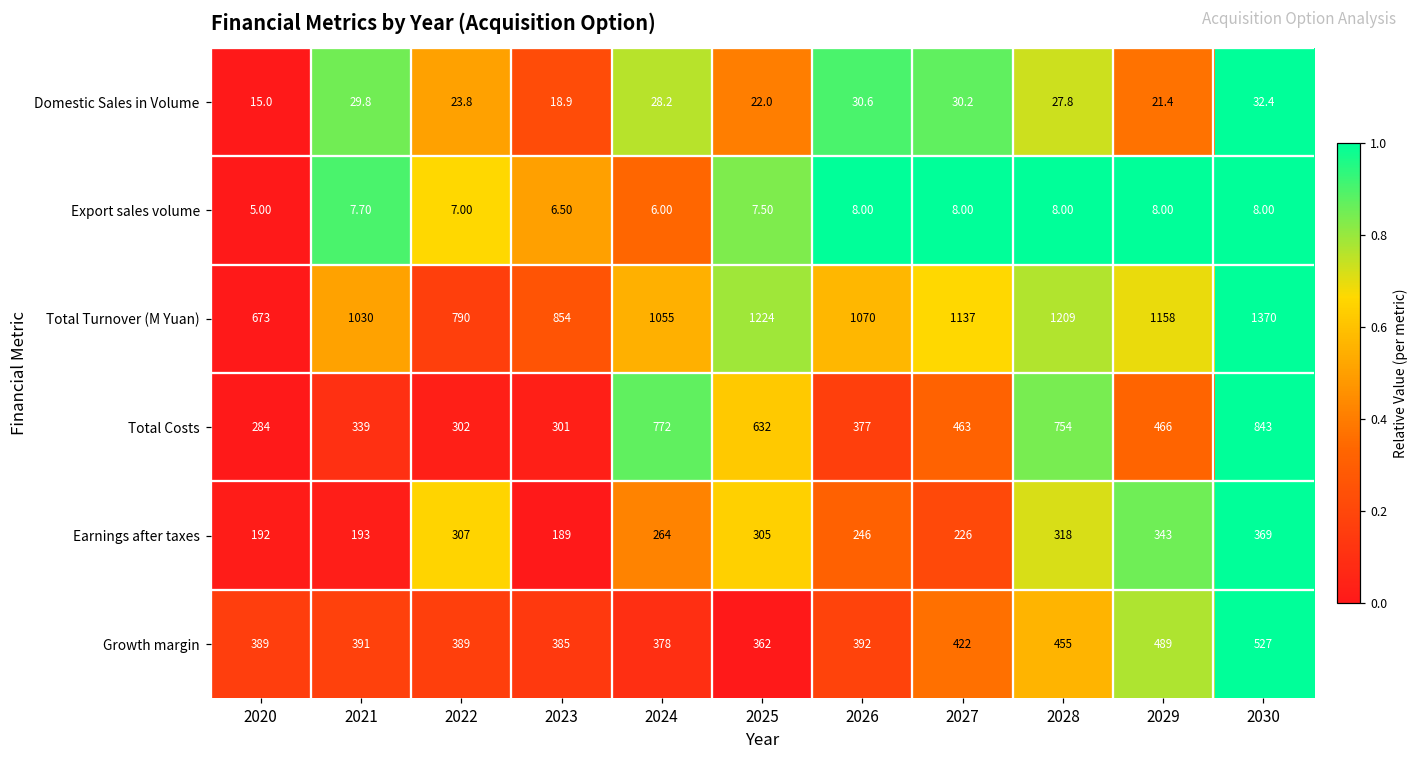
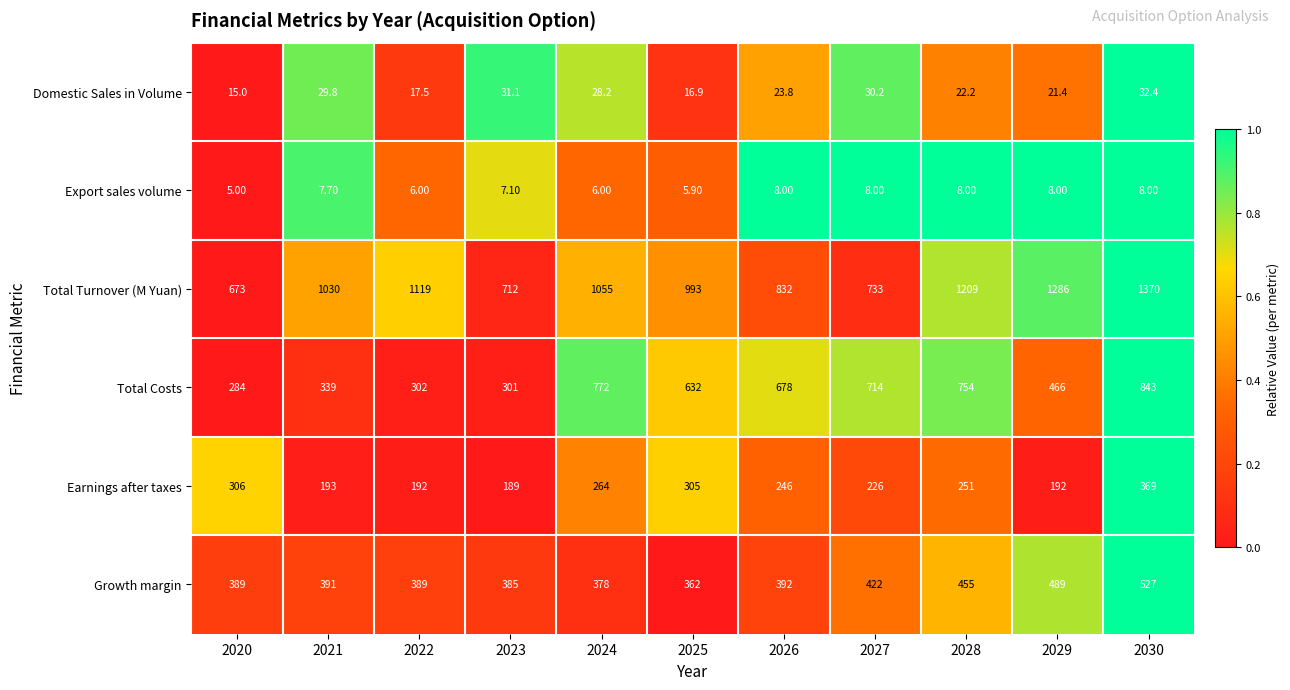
  {
    "Domestic Sales in Volume": {
      "2020": 15.0,
      "2021": 29.8,
-     "2022": 23.8,
-     "2023": 18.9,
+     "2022": 17.5,
+     "2023": 31.1,
      "2024": 28.2,
-     "2025": 22.0,
-     "2026": 30.6,
+     "2025": 16.9,
+     "2026": 23.8,
      "2027": 30.2,
-     "2028": 27.8,
+     "2028": 22.2,
      "2029": 21.4,
      "2030": 32.4
    },
    "Export sales volume": {
      "2020": 5.00,
      "2021": 7.70,
-     "2022": 7.00,
-     "2023": 6.50,
+     "2022": 6.00,
+     "2023": 7.10,
      "2024": 6.00,
-     "2025": 7.50,
+     "2025": 5.90,
      "2026": 8.00,
      "2027": 8.00,
      "2028": 8.00,
      "2029": 8.00,
      "2030": 8.00
    },
    "Total Turnover (M Yuan)": {
      "2020": 673,
      "2021": 1030,
-     "2022": 790,
-     "2023": 854,
+     "2022": 1119,
+     "2023": 712,
      "2024": 1055,
-     "2025": 1224,
-     "2026": 1070,
-     "2027": 1137,
+     "2025": 993,
+     "2026": 832,
+     "2027": 733,
      "2028": 1209,
-     "2029": 1158,
+     "2029": 1286,
      "2030": 1370
    },
    "Total Costs": {
      "2020": 284,
      "2021": 339,
      "2022": 302,
      "2023": 301,
      "2024": 772,
      "2025": 632,
-     "2026": 377,
-     "2027": 463,
+     "2026": 678,
+     "2027": 714,
      "2028": 754,
      "2029": 466,
      "2030": 843
    },
    "Earnings after taxes": {
-     "2020": 192,
+     "2020": 306,
      "2021": 193,
-     "2022": 307,
+     "2022": 192,
      "2023": 189,
      "2024": 264,
      "2025": 305,
      "2026": 246,
      "2027": 226,
-     "2028": 318,
-     "2029": 343,
+     "2028": 251,
+     "2029": 192,
      "2030": 369
    },
    "Growth margin": {
      "2020": 389,
      "2021": 391,
      "2022": 389,
      "2023": 385,
      "2024": 378,
      "2025": 362,
      "2026": 392,
      "2027": 422,
      "2028": 455,
      "2029": 489,
      "2030": 527
    }
  }
